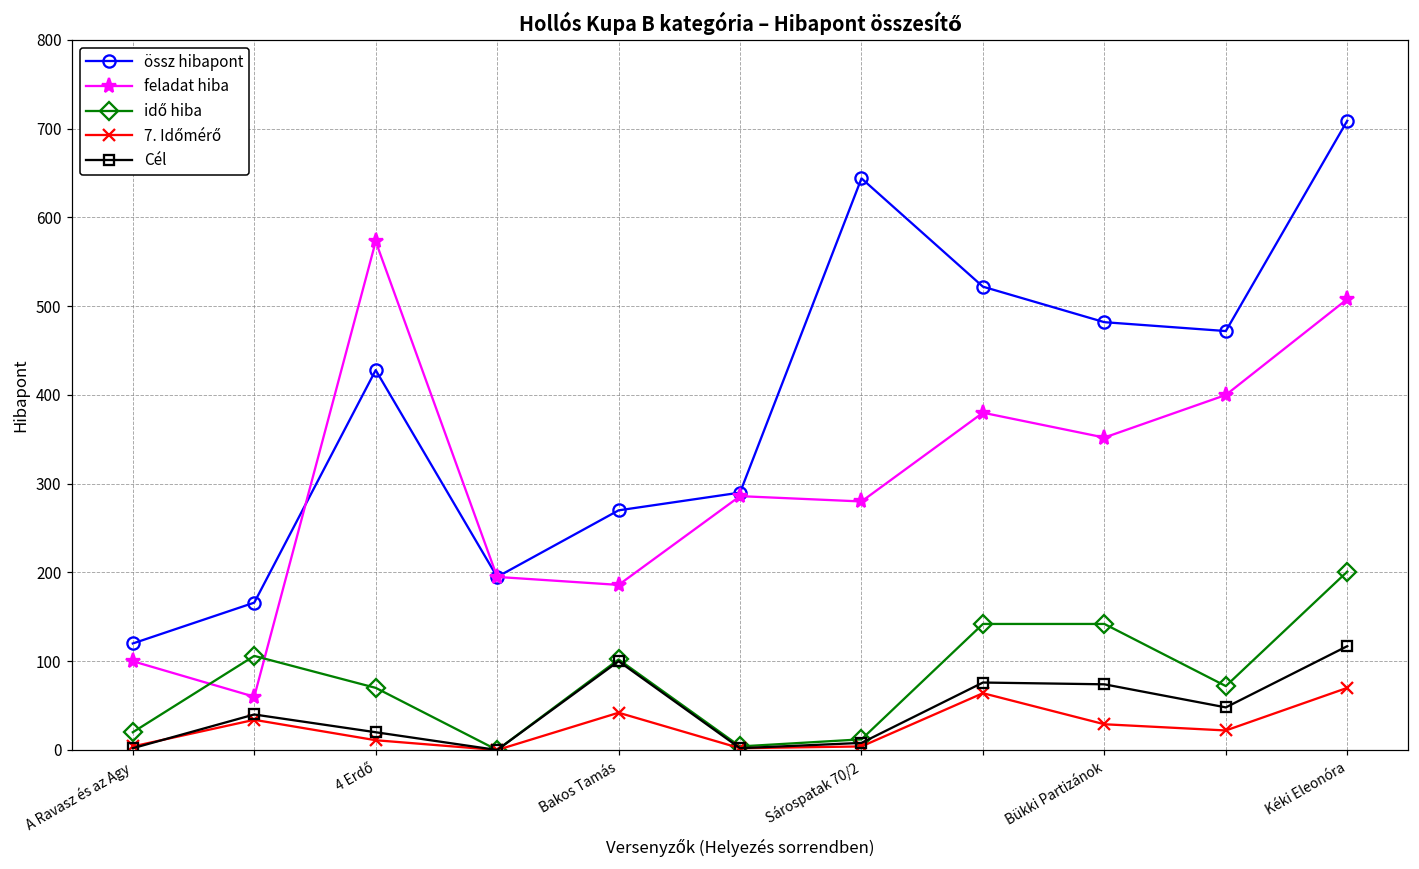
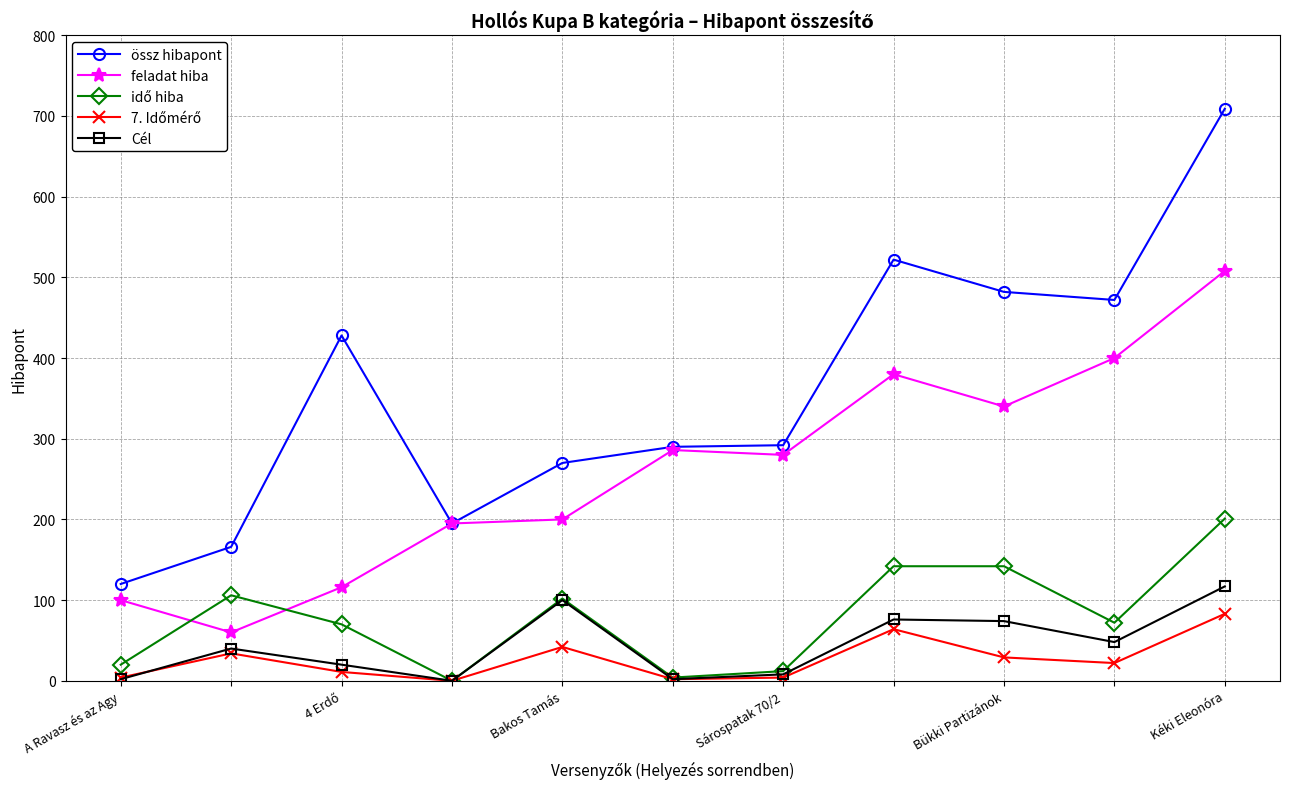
  {
    "össz hibapont": {
      "A Ravasz és az Agy": 120,
      "4 Erdő": 430,
      "Bakos Tamás": 270,
-     "Sárospatak 70/2": 640,
+     "Sárospatak 70/2": 290,
      "Bükki Partizánok": 480,
      "Kéki Eleonóra": 710
    },
    "feladat hiba": {
      "A Ravasz és az Agy": 100,
-     "4 Erdő": 570,
-     "Bakos Tamás": 190,
+     "4 Erdő": 120,
+     "Bakos Tamás": 200,
      "Sárospatak 70/2": 280,
-     "Bükki Partizánok": 350,
+     "Bükki Partizánok": 340,
      "Kéki Eleonóra": 510
    },
    "idő hiba": {
      "A Ravasz és az Agy": 20,
      "4 Erdő": 70,
      "Sárospatak 70/2": 10,
      "Bükki Partizánok": 140,
      "Kéki Eleonóra": 200
    },
    "7. Időmérő": {
      "4 Erdő": 10,
      "Bakos Tamás": 40,
      "Sárospatak 70/2": 0,
      "Bükki Partizánok": 30,
-     "Kéki Eleonóra": 70
+     "Kéki Eleonóra": 80
    },
    "Cél": {
      "4 Erdő": 20,
      "Sárospatak 70/2": 10,
      "Bükki Partizánok": 70,
      "Kéki Eleonóra": 120
    }
  }
